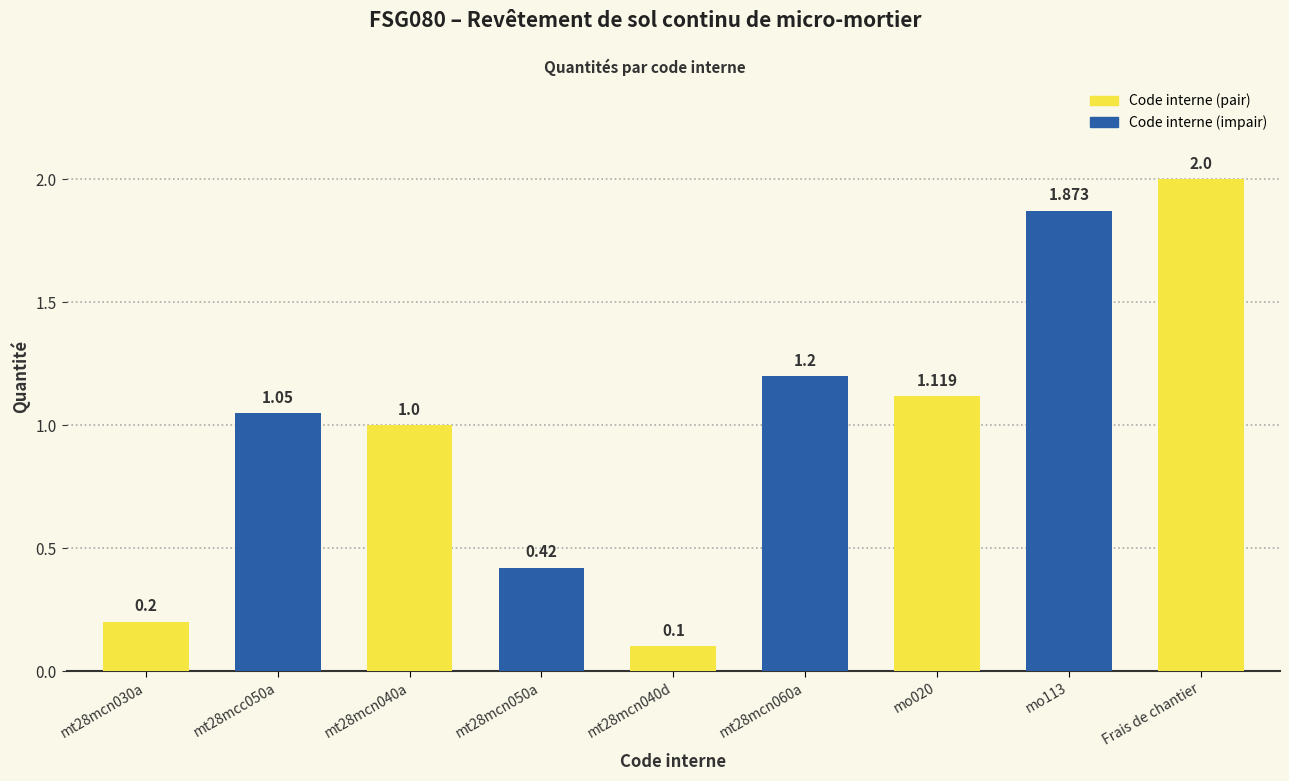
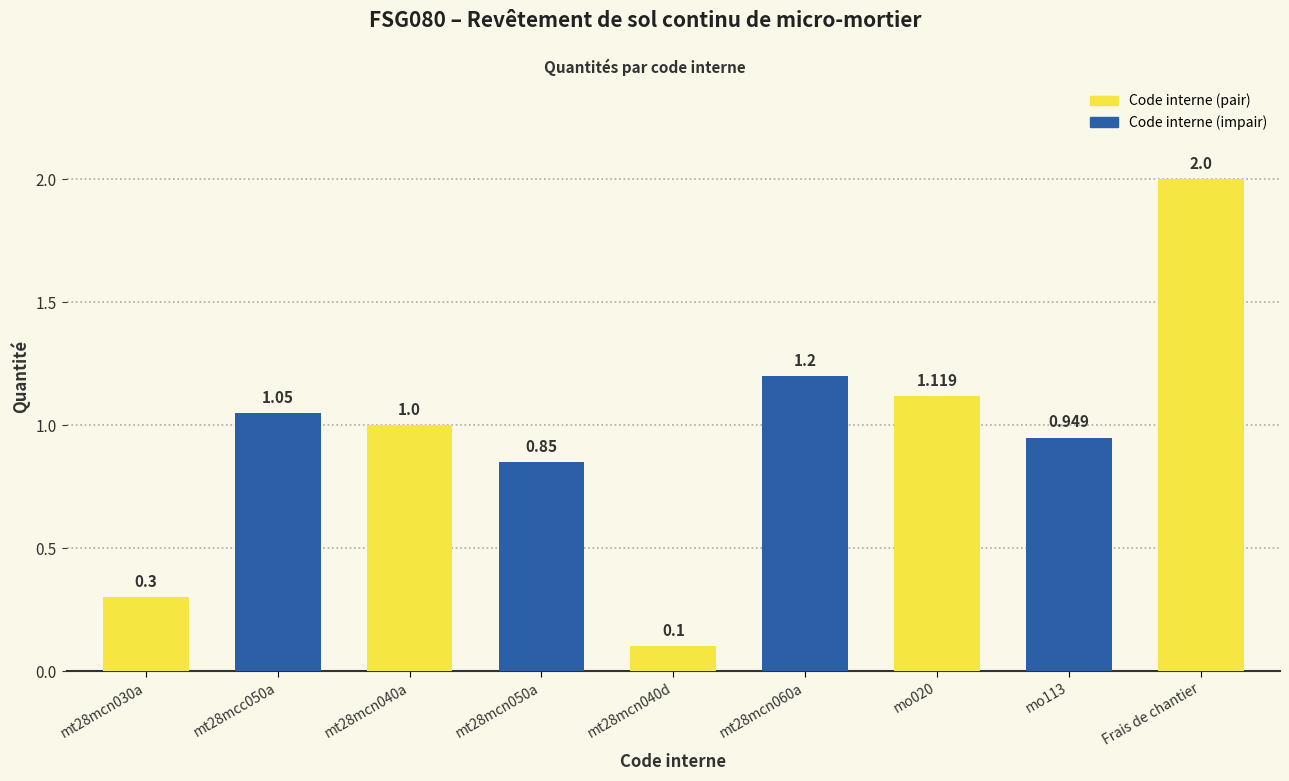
  {
-   "mt28mcn030a": 0.2,
+   "mt28mcn030a": 0.3,
    "mt28mcc050a": 1.05,
    "mt28mcn040a": 1.0,
-   "mt28mcn050a": 0.42,
+   "mt28mcn050a": 0.85,
    "mt28mcn040d": 0.1,
    "mt28mcn060a": 1.2,
    "mo020": 1.119,
-   "mo113": 1.873,
+   "mo113": 0.949,
    "Frais de chantier": 2.0
  }
